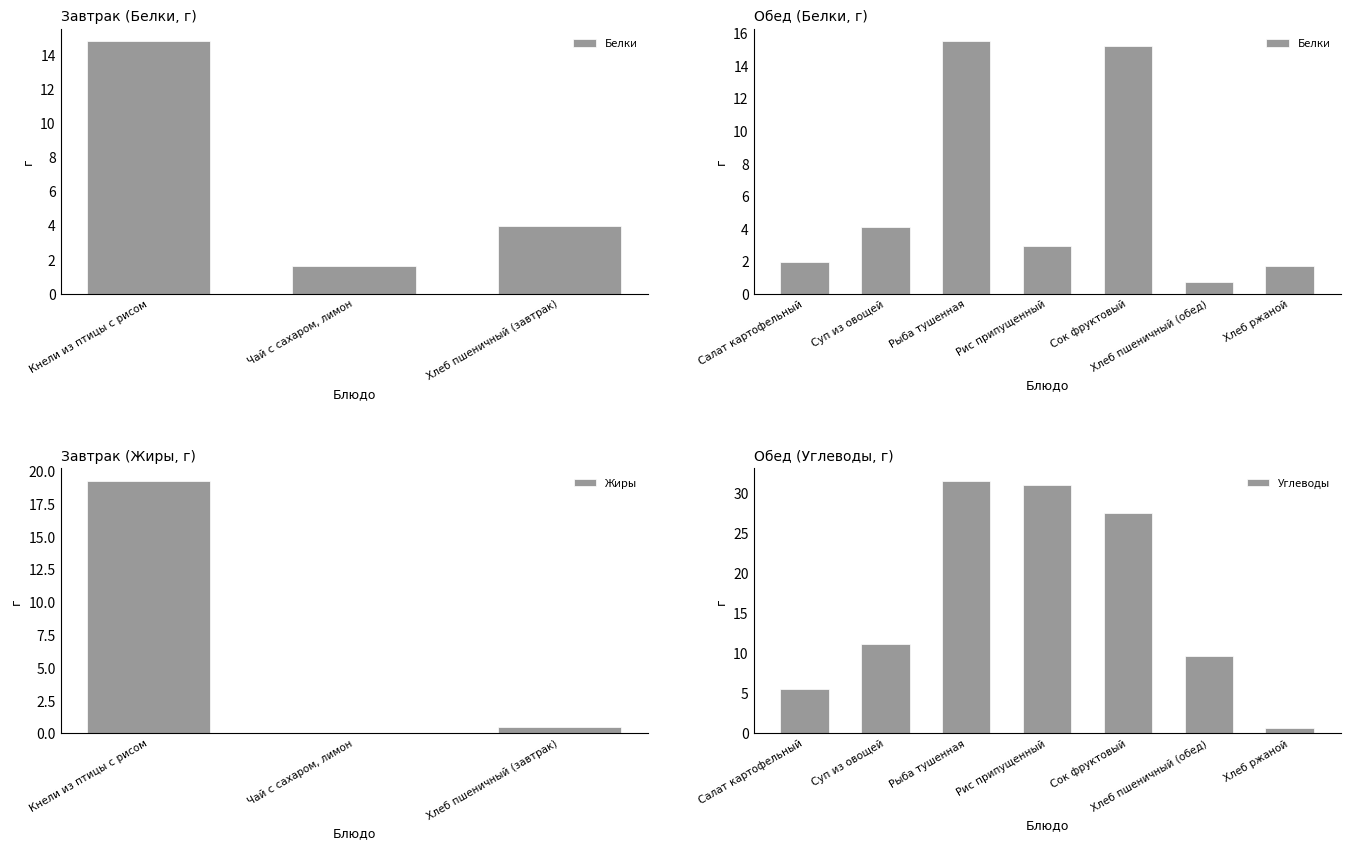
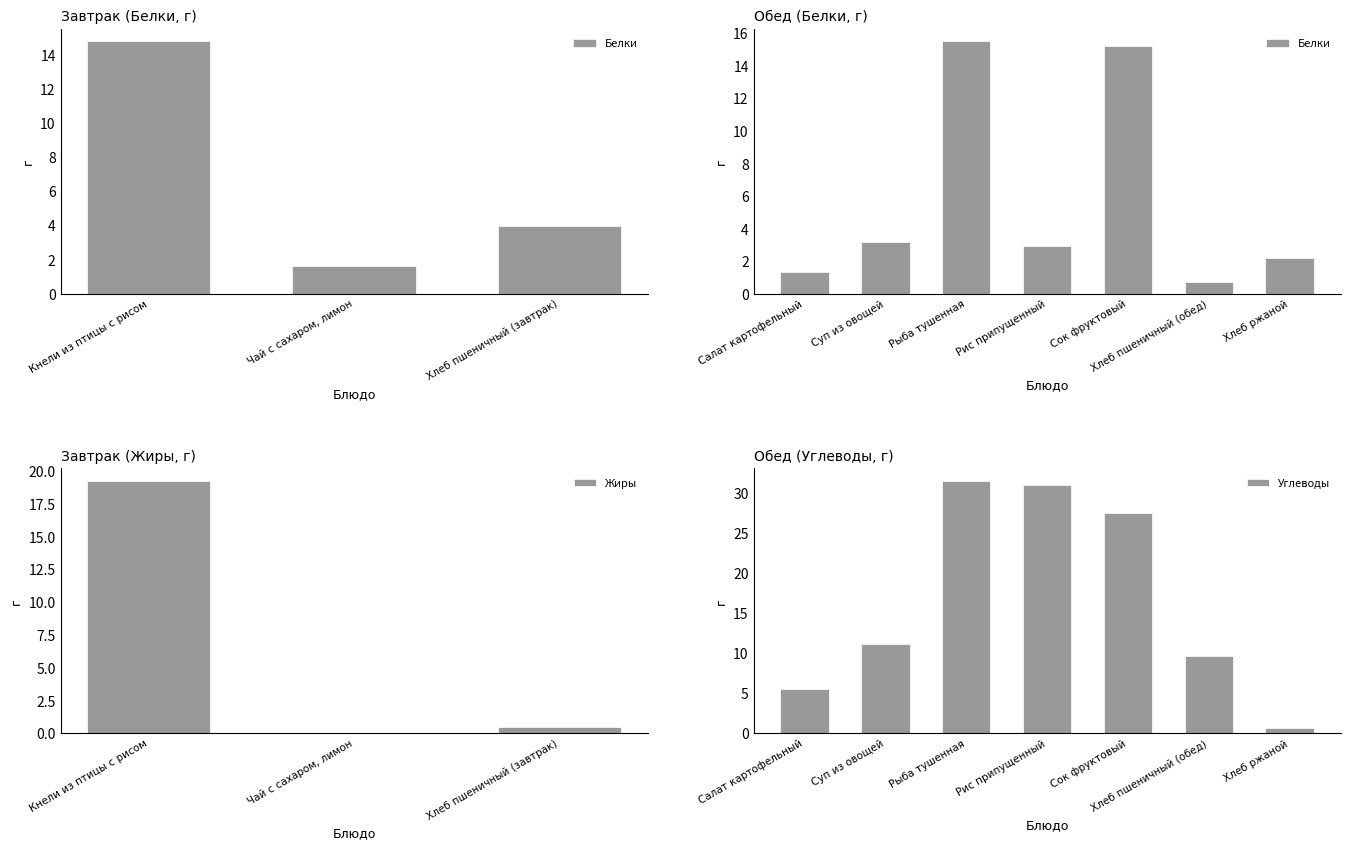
  {
    "Завтрак (Белки, г)": {
      "Кнели из птицы с рисом": 14.8,
      "Чай с сахаром, лимон": 1.6,
      "Хлеб пшеничный (завтрак)": 4.0
    },
    "Обед (Белки, г)": {
-     "Салат картофельный": 1.9,
-     "Суп из овощей": 4.1,
+     "Салат картофельный": 1.3,
+     "Суп из овощей": 3.2,
      "Рыба тушенная": 15.5,
      "Рис припущенный": 3.0,
      "Сок фруктовый": 15.2,
      "Хлеб пшеничный (обед)": 0.7,
-     "Хлеб ржаной": 1.7
+     "Хлеб ржаной": 2.2
    },
    "Завтрак (Жиры, г)": {
      "Кнели из птицы с рисом": 19.2,
      "Хлеб пшеничный (завтрак)": 0.5
    },
    "Обед (Углеводы, г)": {
      "Салат картофельный": 6,
      "Суп из овощей": 11,
      "Рыба тушенная": 32,
      "Рис припущенный": 31,
      "Сок фруктовый": 28,
      "Хлеб пшеничный (обед)": 10,
      "Хлеб ржаной": 1
    }
  }
